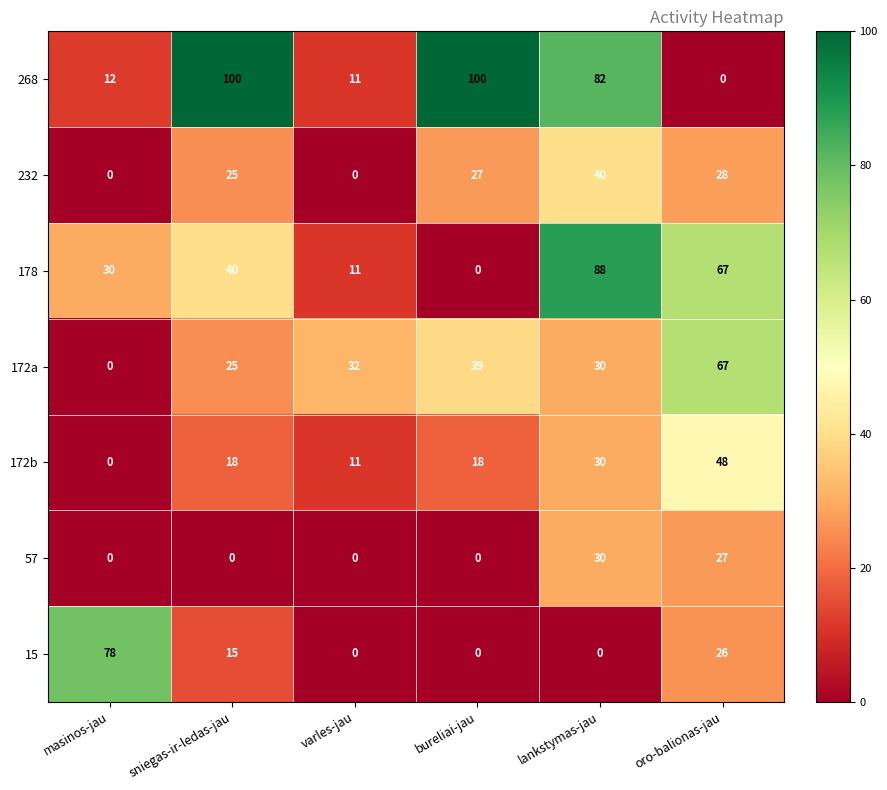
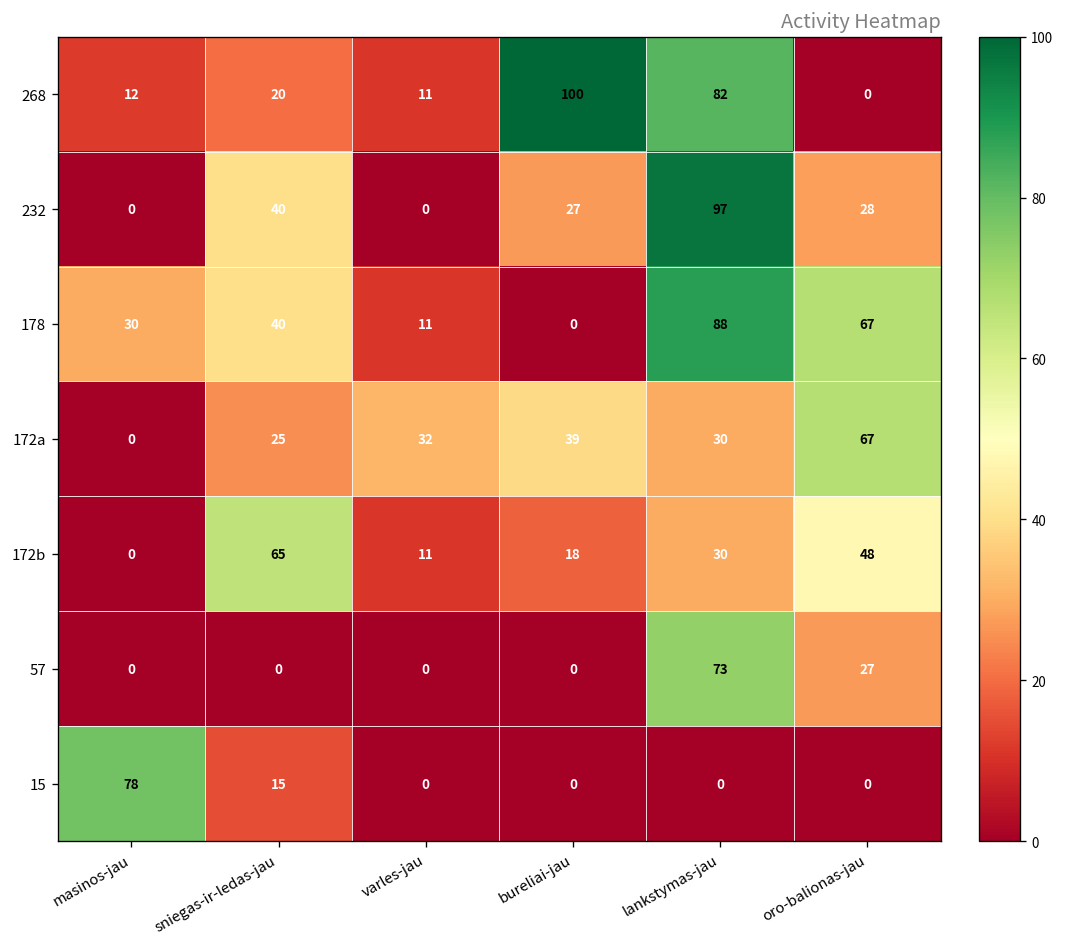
  {
    "268": {
      "masinos-jau": 12,
-     "sniegas-ir-ledas-jau": 100,
+     "sniegas-ir-ledas-jau": 20,
      "varles-jau": 11,
      "bureliai-jau": 100,
      "lankstymas-jau": 82,
      "oro-balionas-jau": 0
    },
    "232": {
      "masinos-jau": 0,
-     "sniegas-ir-ledas-jau": 25,
+     "sniegas-ir-ledas-jau": 40,
      "varles-jau": 0,
      "bureliai-jau": 27,
-     "lankstymas-jau": 40,
+     "lankstymas-jau": 97,
      "oro-balionas-jau": 28
    },
    "178": {
      "masinos-jau": 30,
      "sniegas-ir-ledas-jau": 40,
      "varles-jau": 11,
      "bureliai-jau": 0,
      "lankstymas-jau": 88,
      "oro-balionas-jau": 67
    },
    "172a": {
      "masinos-jau": 0,
      "sniegas-ir-ledas-jau": 25,
      "varles-jau": 32,
      "bureliai-jau": 39,
      "lankstymas-jau": 30,
      "oro-balionas-jau": 67
    },
    "172b": {
      "masinos-jau": 0,
-     "sniegas-ir-ledas-jau": 18,
+     "sniegas-ir-ledas-jau": 65,
      "varles-jau": 11,
      "bureliai-jau": 18,
      "lankstymas-jau": 30,
      "oro-balionas-jau": 48
    },
    "57": {
      "masinos-jau": 0,
      "sniegas-ir-ledas-jau": 0,
      "varles-jau": 0,
      "bureliai-jau": 0,
-     "lankstymas-jau": 30,
+     "lankstymas-jau": 73,
      "oro-balionas-jau": 27
    },
    "15": {
      "masinos-jau": 78,
      "sniegas-ir-ledas-jau": 15,
      "varles-jau": 0,
      "bureliai-jau": 0,
      "lankstymas-jau": 0,
-     "oro-balionas-jau": 26
+     "oro-balionas-jau": 0
    }
  }
